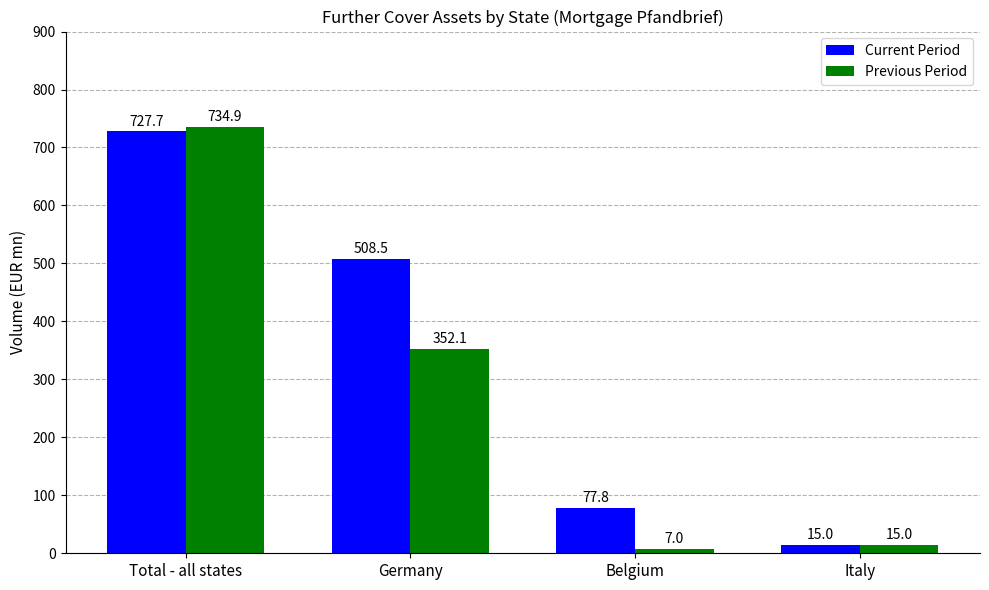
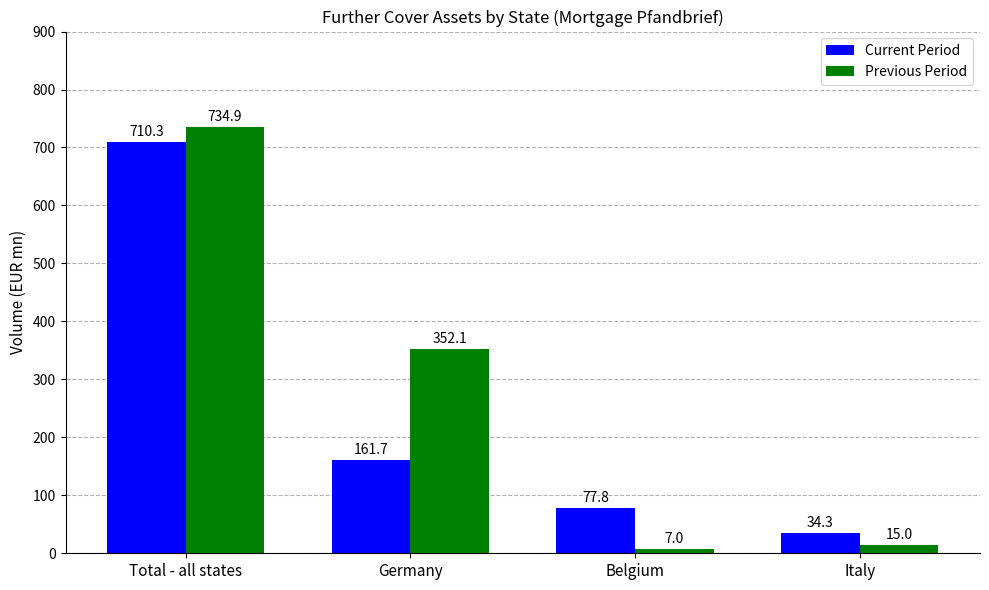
  {
    "Current Period": {
-     "Total - all states": 727.7,
-     "Germany": 508.5,
+     "Total - all states": 710.3,
+     "Germany": 161.7,
      "Belgium": 77.8,
-     "Italy": 15.0
+     "Italy": 34.3
    },
    "Previous Period": {
      "Total - all states": 734.9,
      "Germany": 352.1,
      "Belgium": 7.0,
      "Italy": 15.0
    }
  }
